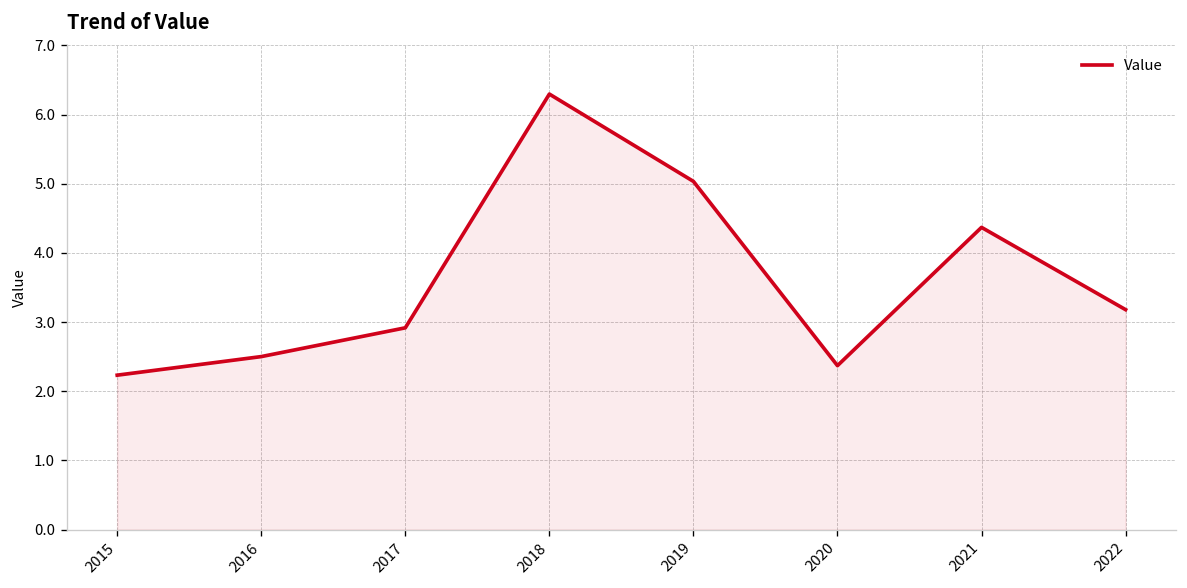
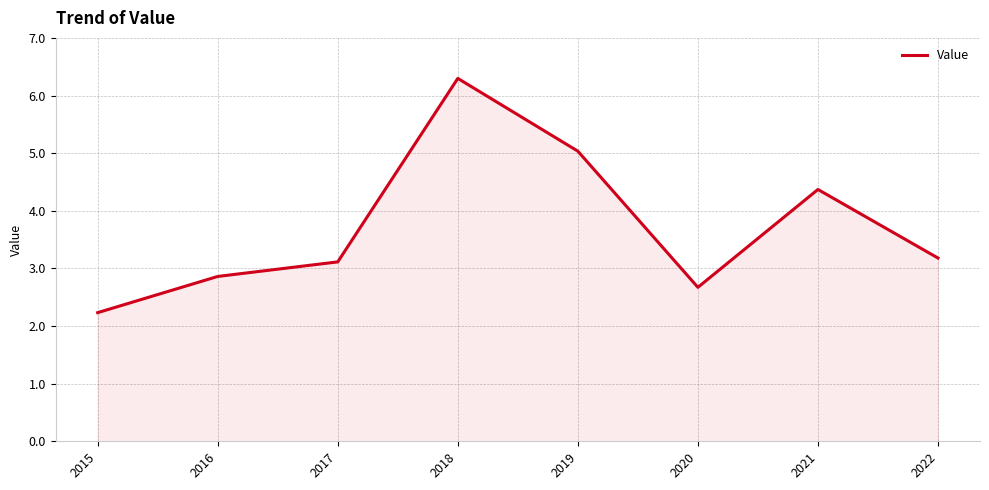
  {
    "2015": 2.2,
-   "2016": 2.5,
-   "2017": 2.9,
+   "2016": 2.9,
+   "2017": 3.1,
    "2018": 6.3,
    "2019": 5.0,
-   "2020": 2.4,
+   "2020": 2.7,
    "2021": 4.4,
    "2022": 3.2
  }
